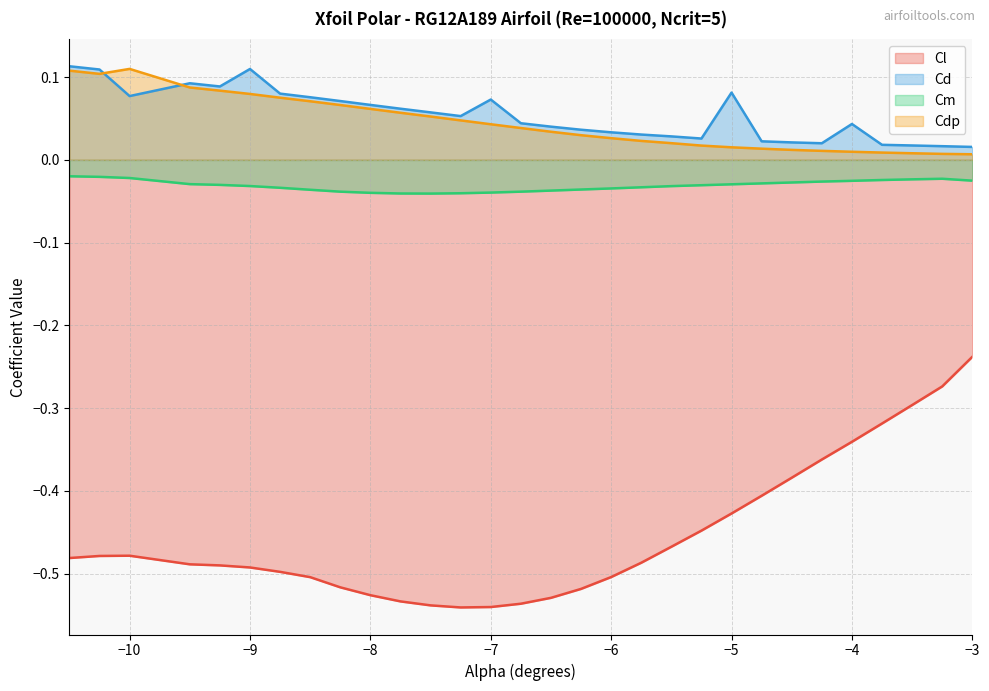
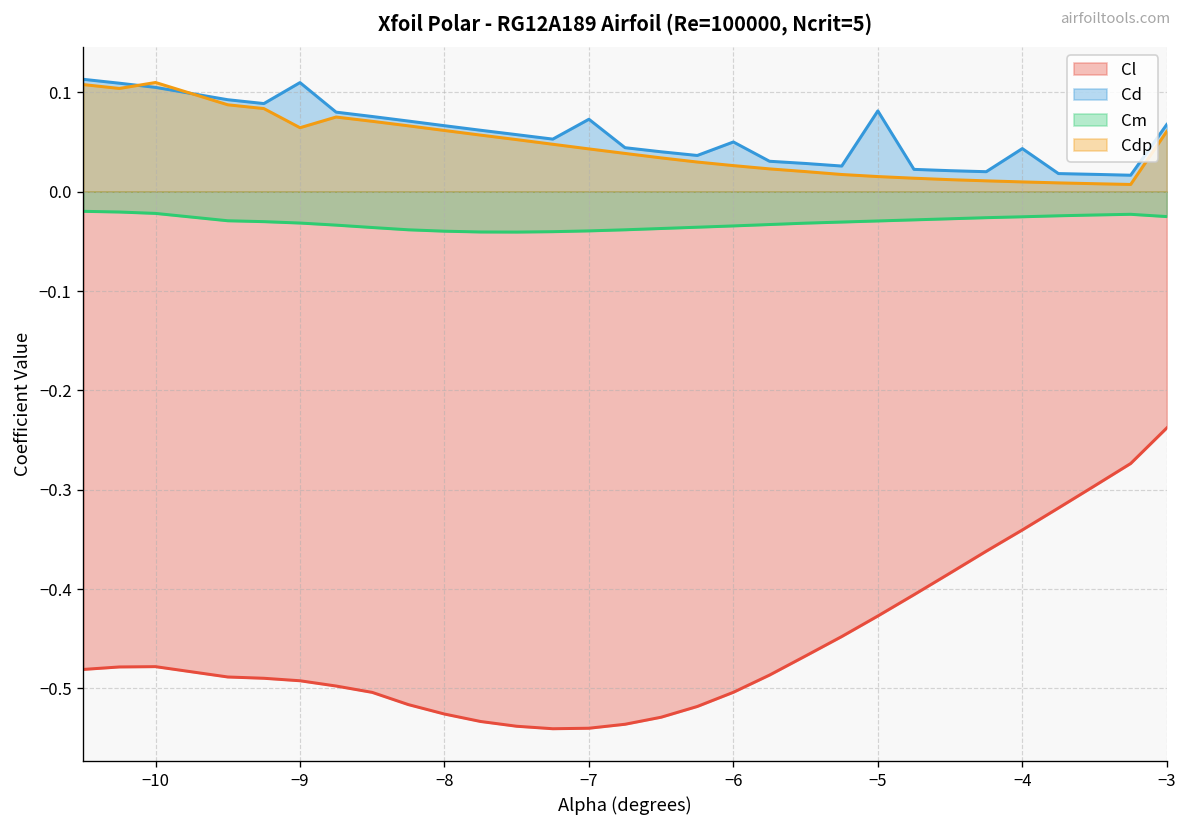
  {
    "Cd": {
-     "−10": 0.08,
+     "−10": 0.10,
      "−9": 0.11,
      "−8": 0.07,
      "−7": 0.07,
-     "−6": 0.03,
+     "−6": 0.05,
      "−5": 0.08,
      "−4": 0.04,
-     "−3": 0.02
+     "−3": 0.07
    },
    "Cdp": {
      "−10": 0.11,
-     "−9": 0.08,
+     "−9": 0.06,
      "−8": 0.06,
      "−7": 0.04,
      "−6": 0.03,
      "−5": 0.02,
      "−4": 0.01,
-     "−3": 0.01
+     "−3": 0.06
    }
  }
